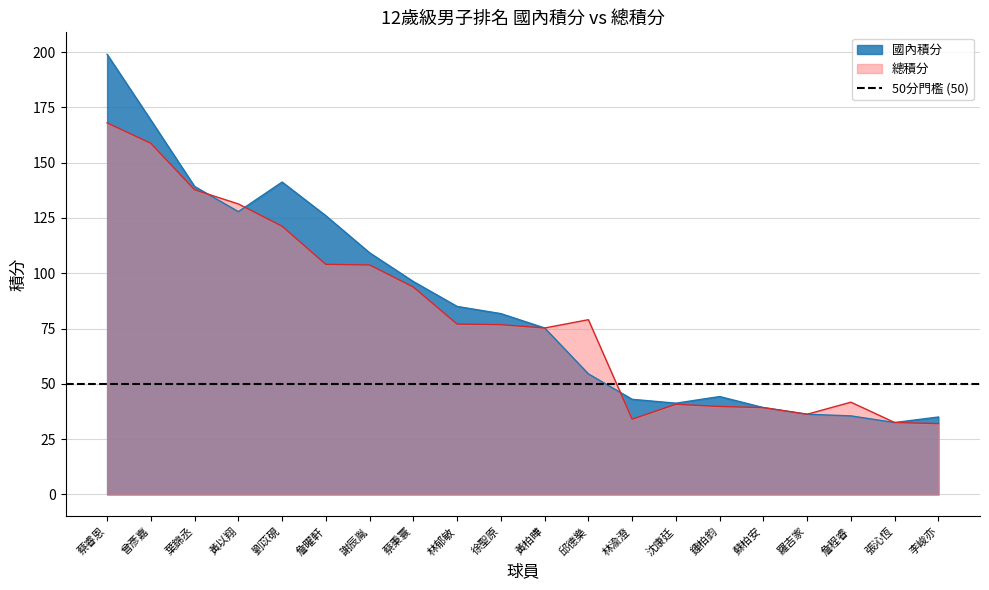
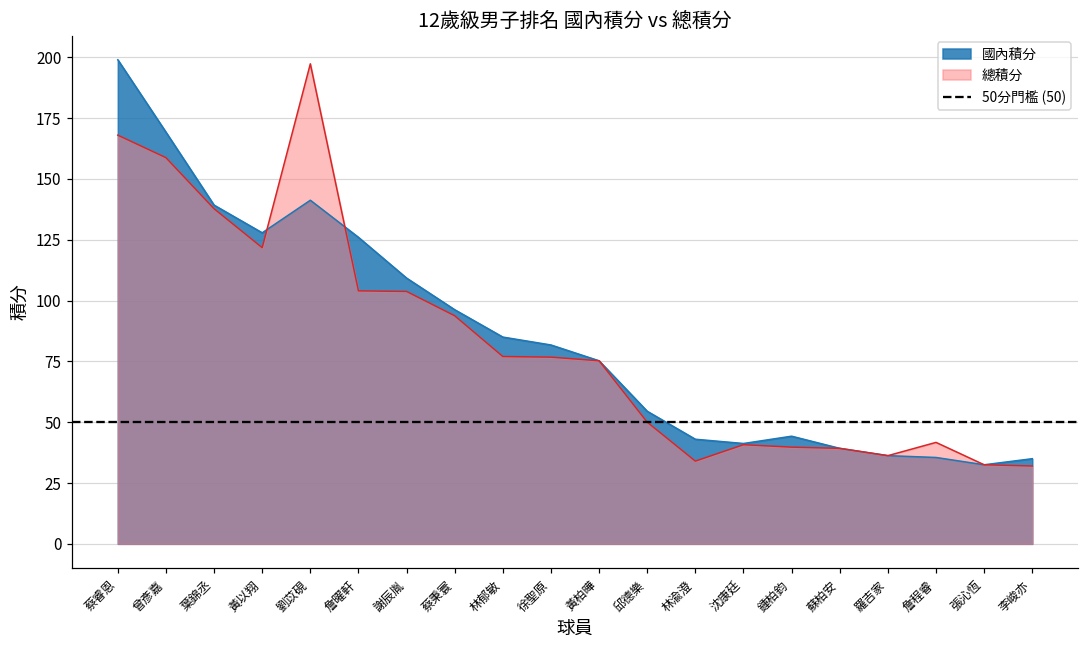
  {
    "國內積分": {
      "蔡睿恩": 199,
      "曾彥嘉": 169,
      "葉錦丞": 139,
      "黃以翔": 128,
      "劉苡硯": 141,
      "詹曜軒": 126,
      "謝辰胤": 109,
      "蔡秉寰": 96,
      "林郁敏": 85,
      "徐聖原": 82,
      "邱德樂": 55,
      "林渝澄": 43,
      "鍾柏鈞": 44,
      "詹程睿": 36,
      "李峻亦": 35
    },
    "總積分": {
      "蔡睿恩": 168,
      "曾彥嘉": 159,
      "葉錦丞": 138,
-     "黃以翔": 131,
-     "劉苡硯": 121,
+     "黃以翔": 122,
+     "劉苡硯": 197,
      "詹曜軒": 104,
      "謝辰胤": 104,
      "蔡秉寰": 94,
      "林郁敏": 77,
      "徐聖原": 77,
-     "邱德樂": 79,
+     "邱德樂": 50,
      "林渝澄": 34,
      "鍾柏鈞": 40,
      "詹程睿": 42,
      "李峻亦": 32
    }
  }
